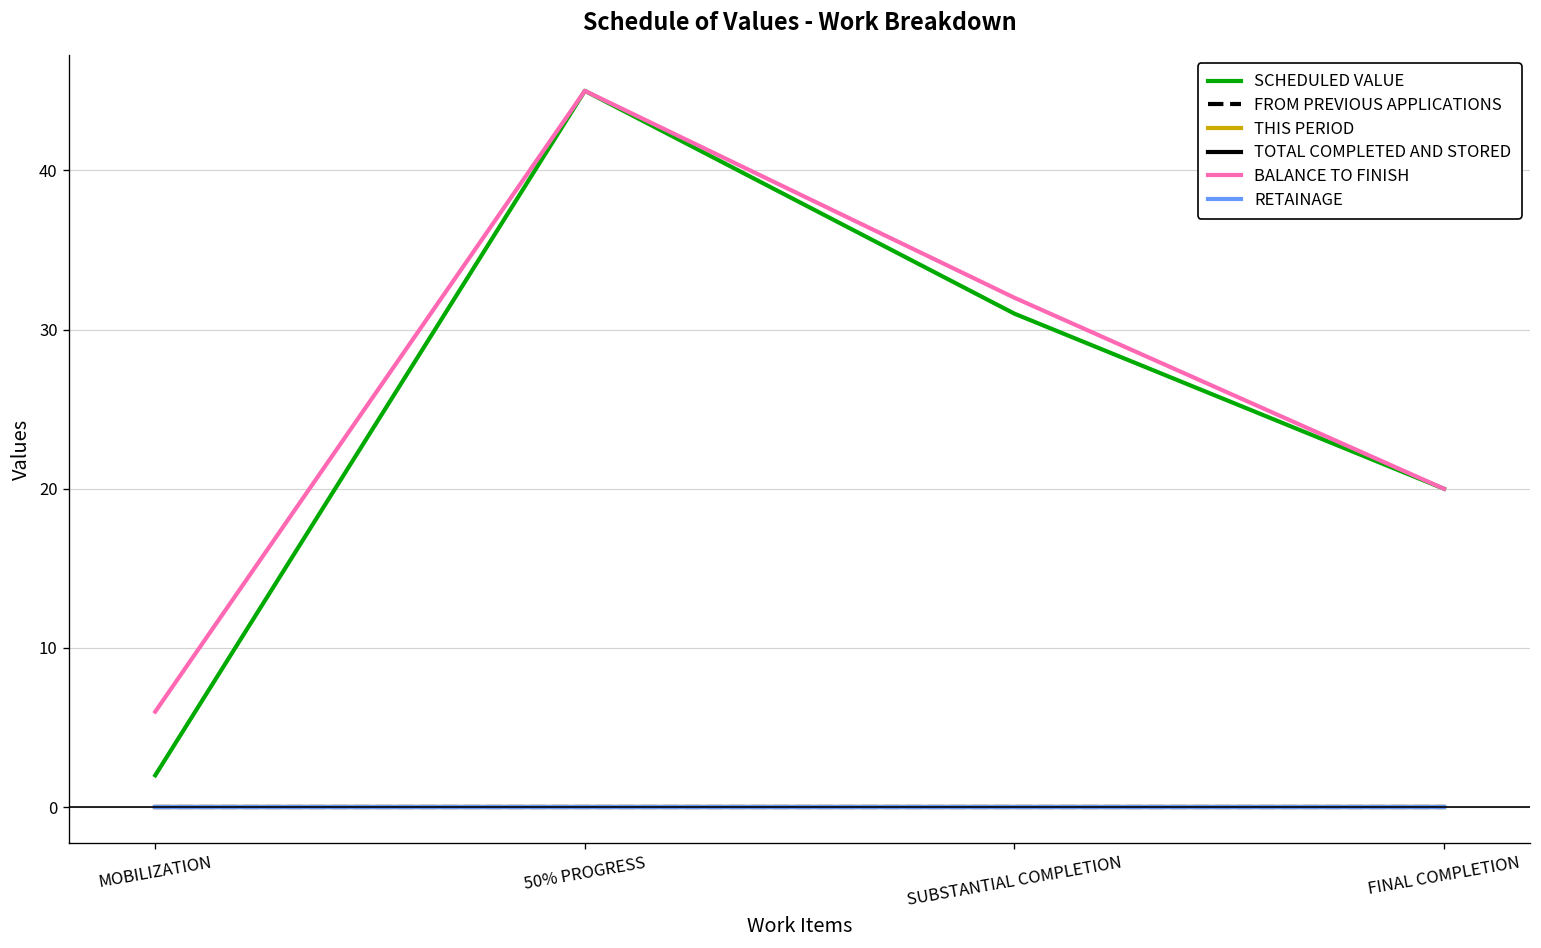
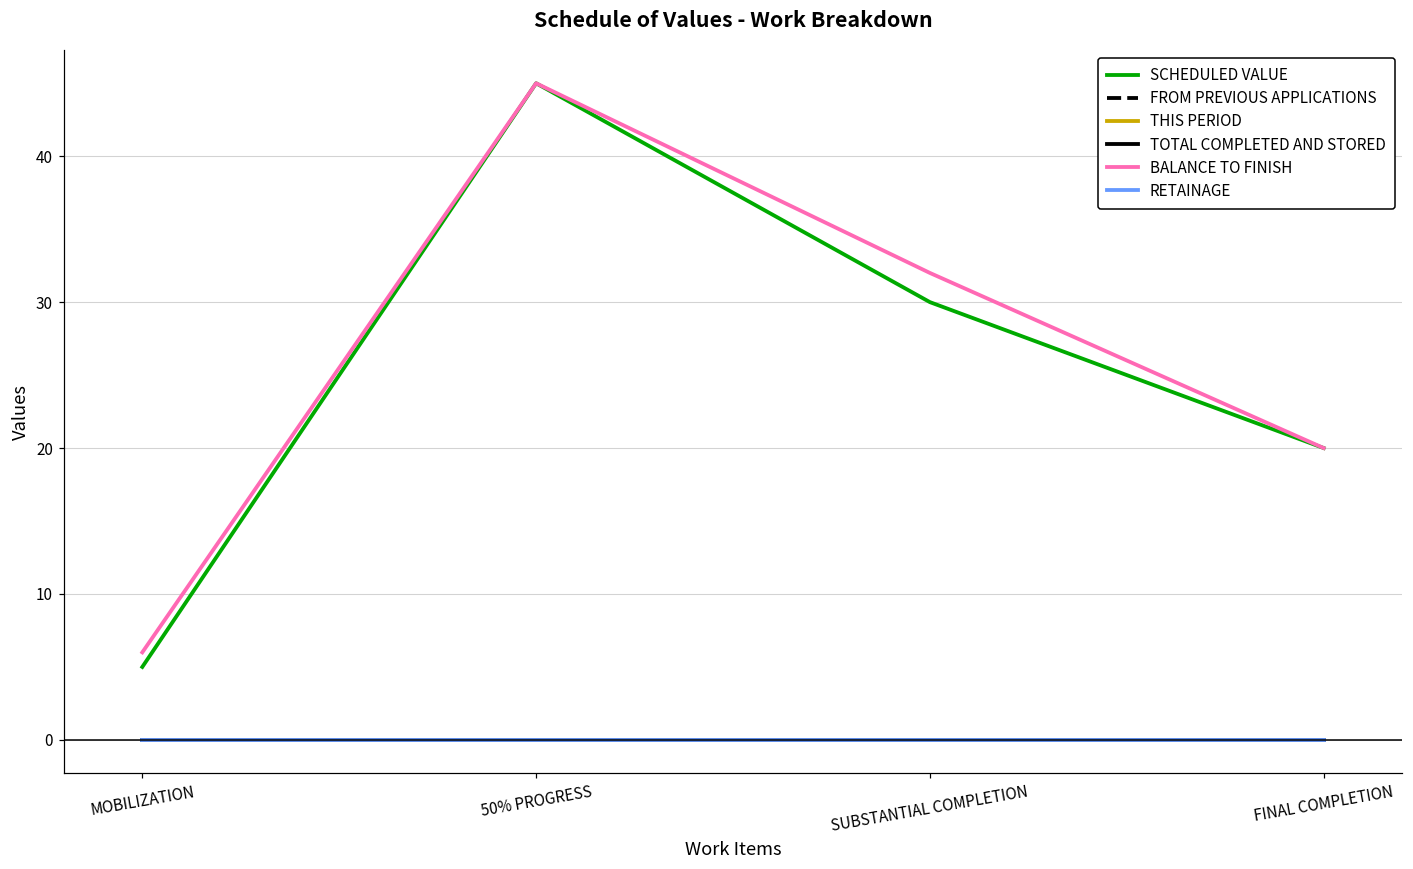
  {
    "SCHEDULED VALUE": {
-     "MOBILIZATION": 2,
-     "SUBSTANTIAL COMPLETION": 31
+     "MOBILIZATION": 5,
+     "SUBSTANTIAL COMPLETION": 30
    },
    "RETAINAGE": {
      "MOBILIZATION": 0,
      "50% PROGRESS": 0,
      "SUBSTANTIAL COMPLETION": 0,
      "FINAL COMPLETION": 0
    },
    "BALANCE TO FINISH": {
      "MOBILIZATION": 6,
      "SUBSTANTIAL COMPLETION": 32
    }
  }
